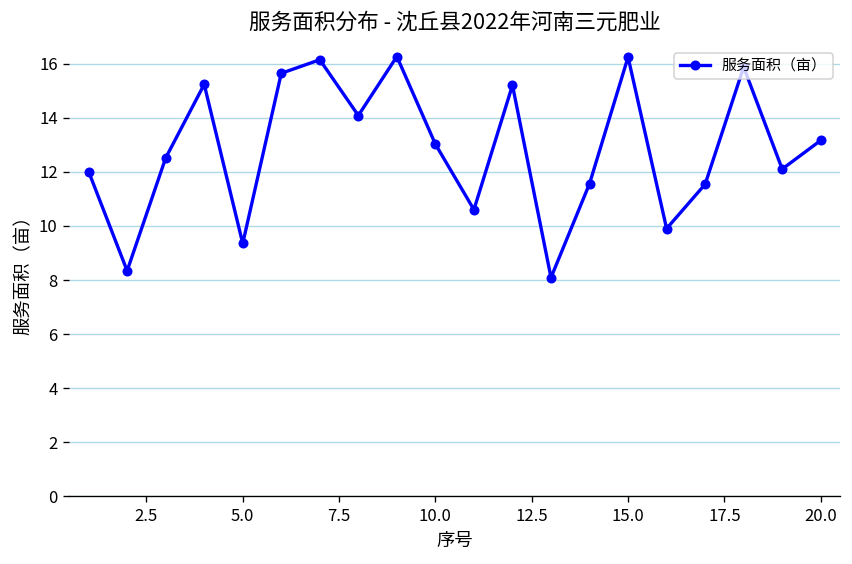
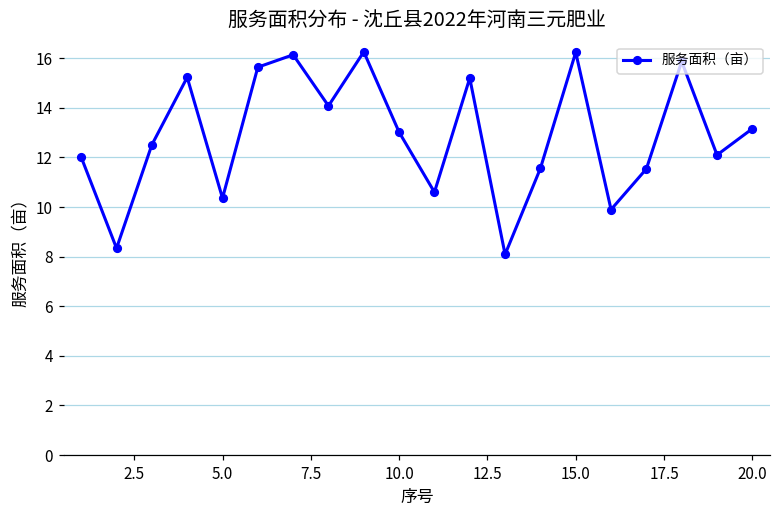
  {
-   "5.0": 9.4,
+   "5.0": 10.4,
    "10.0": 13.0,
    "15.0": 16.2,
    "20.0": 13.2
  }
